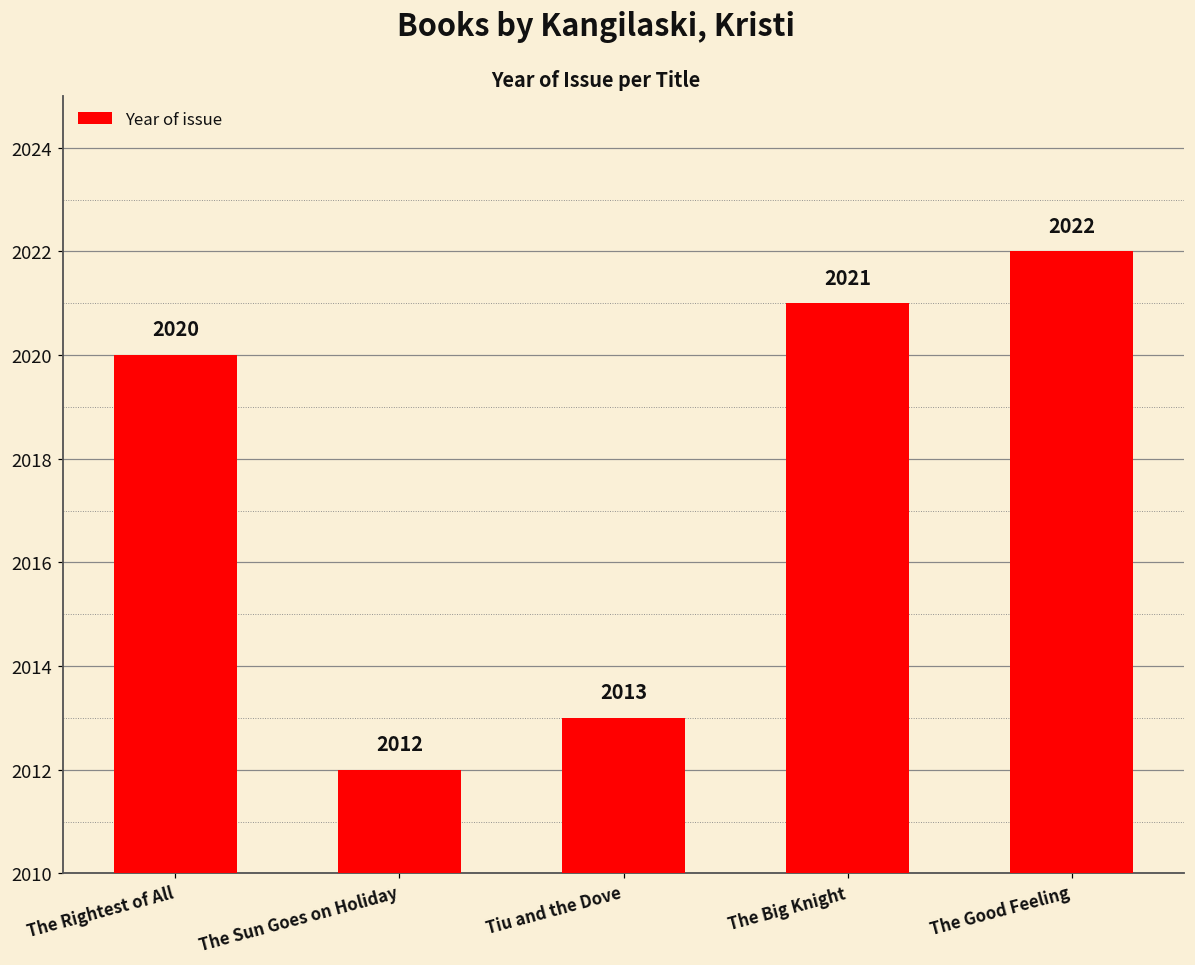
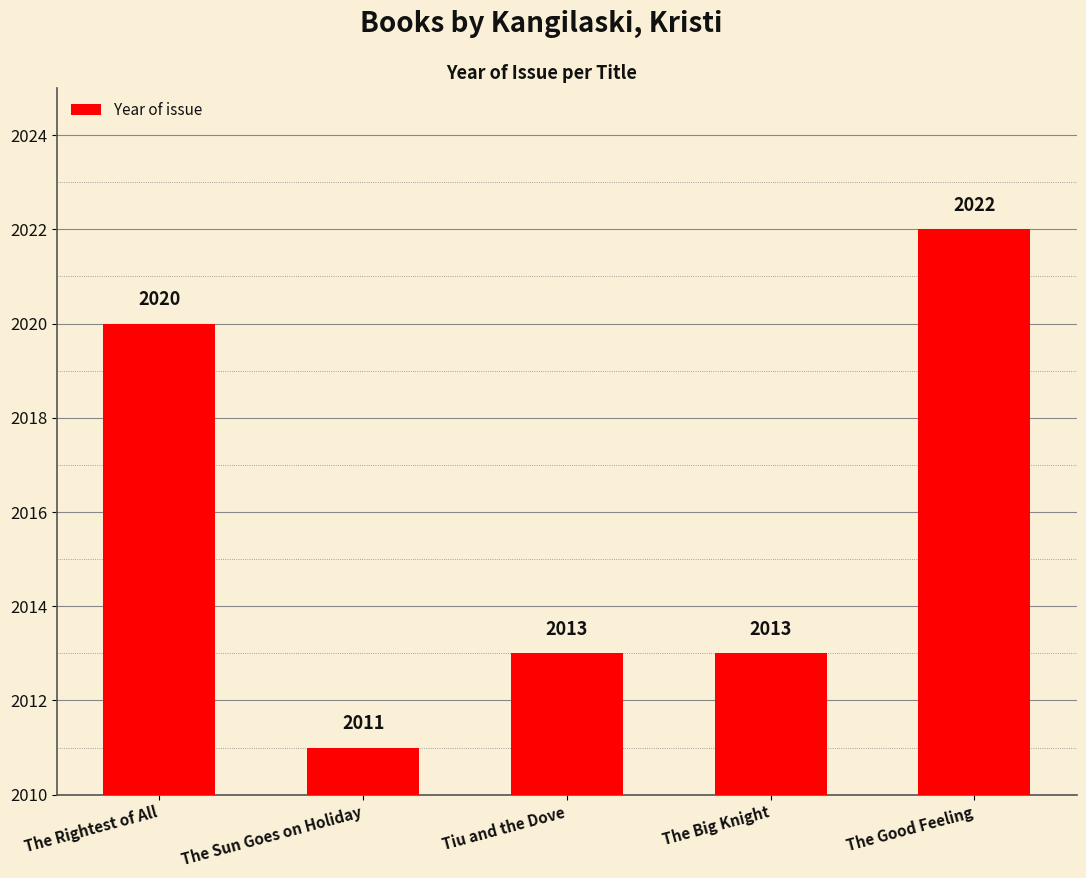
  {
    "The Rightest of All": 2020,
-   "The Sun Goes on Holiday": 2012,
+   "The Sun Goes on Holiday": 2011,
    "Tiu and the Dove": 2013,
-   "The Big Knight": 2021,
+   "The Big Knight": 2013,
    "The Good Feeling": 2022
  }
